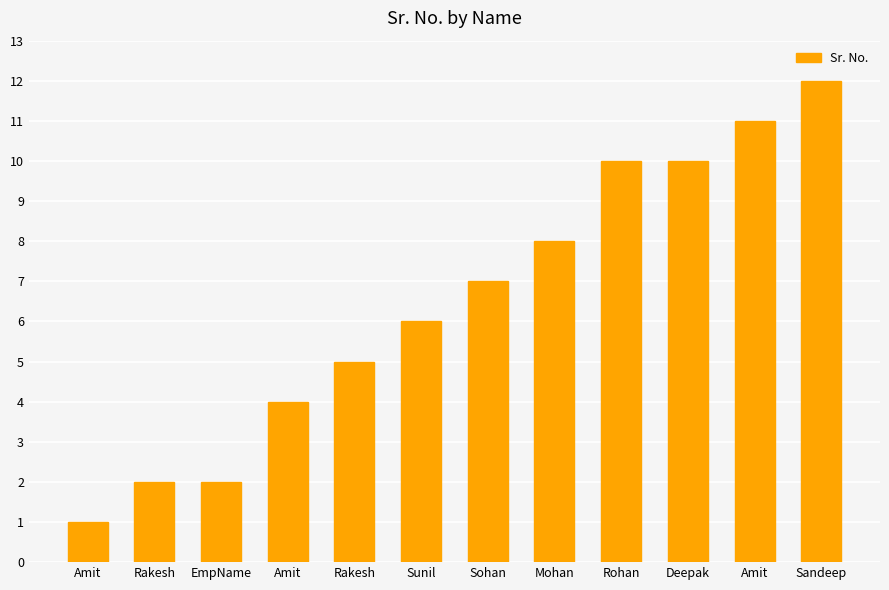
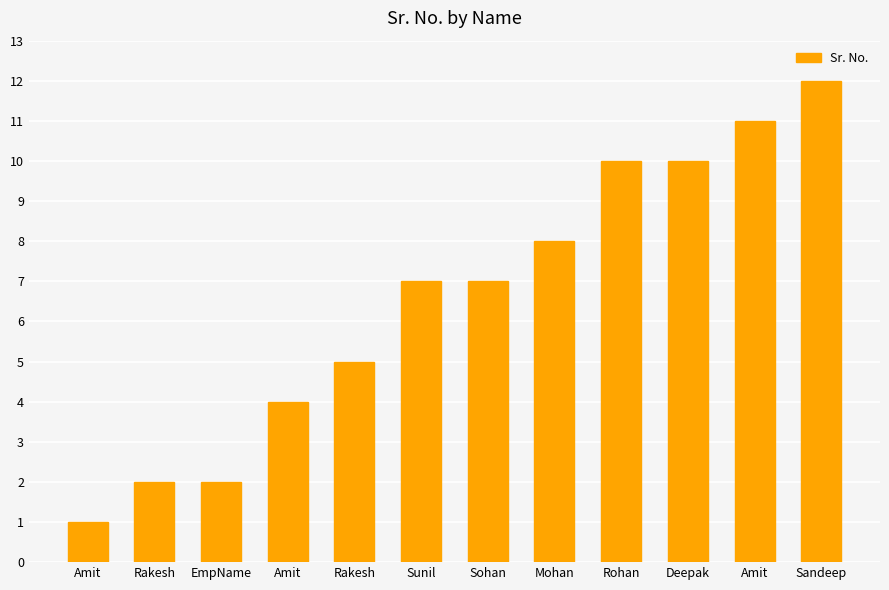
  {
    "EmpName": 2,
-   "Sunil": 6,
+   "Sunil": 7,
    "Sohan": 7,
    "Mohan": 8,
    "Rohan": 10,
    "Deepak": 10,
    "Sandeep": 12
  }
